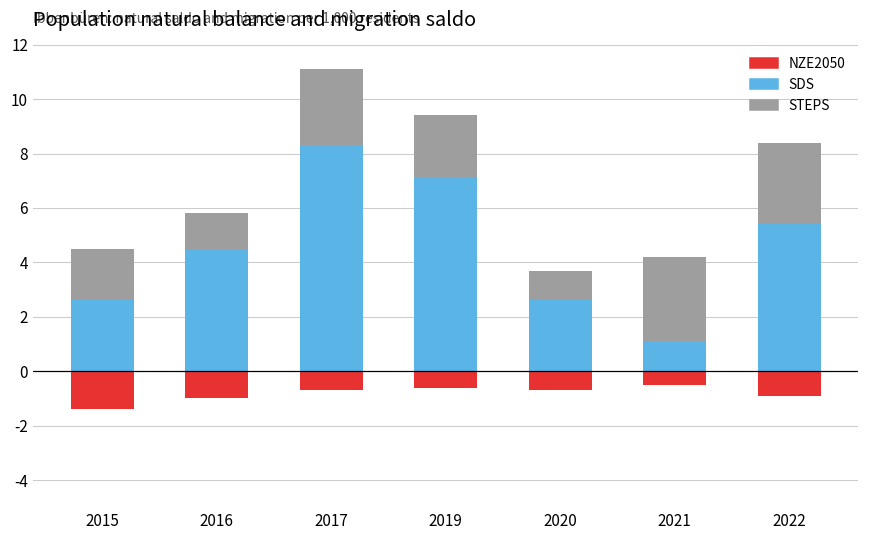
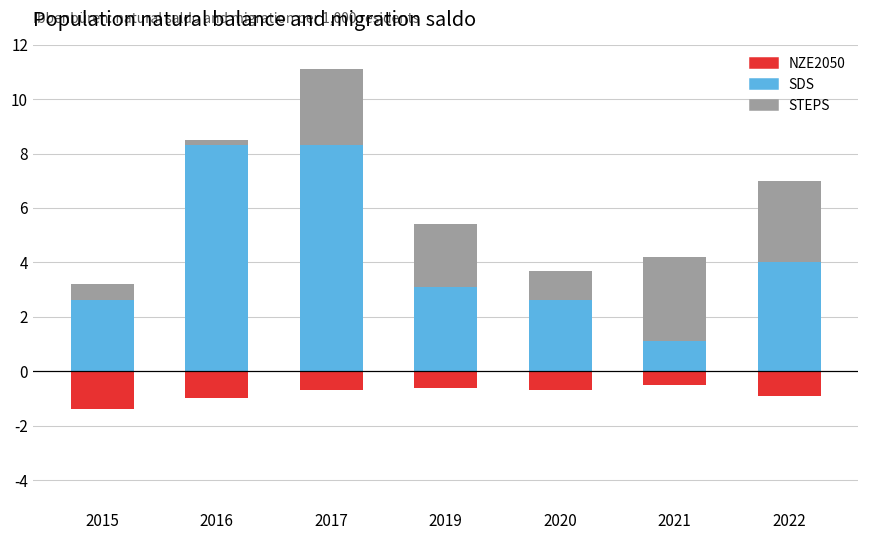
  {
    "SDS": {
      "2015": 2.6,
-     "2016": 4.5,
+     "2016": 8.3,
      "2017": 8.3,
-     "2019": 7.1,
+     "2019": 3.1,
      "2020": 2.6,
      "2021": 1.1,
-     "2022": 5.4
+     "2022": 4.0
    },
    "STEPS": {
-     "2015": 1.9,
-     "2016": 1.3,
+     "2015": 0.6,
+     "2016": 0.2,
      "2017": 2.8,
      "2019": 2.3,
      "2020": 1.1,
      "2021": 3.1,
      "2022": 3.0
    }
  }
